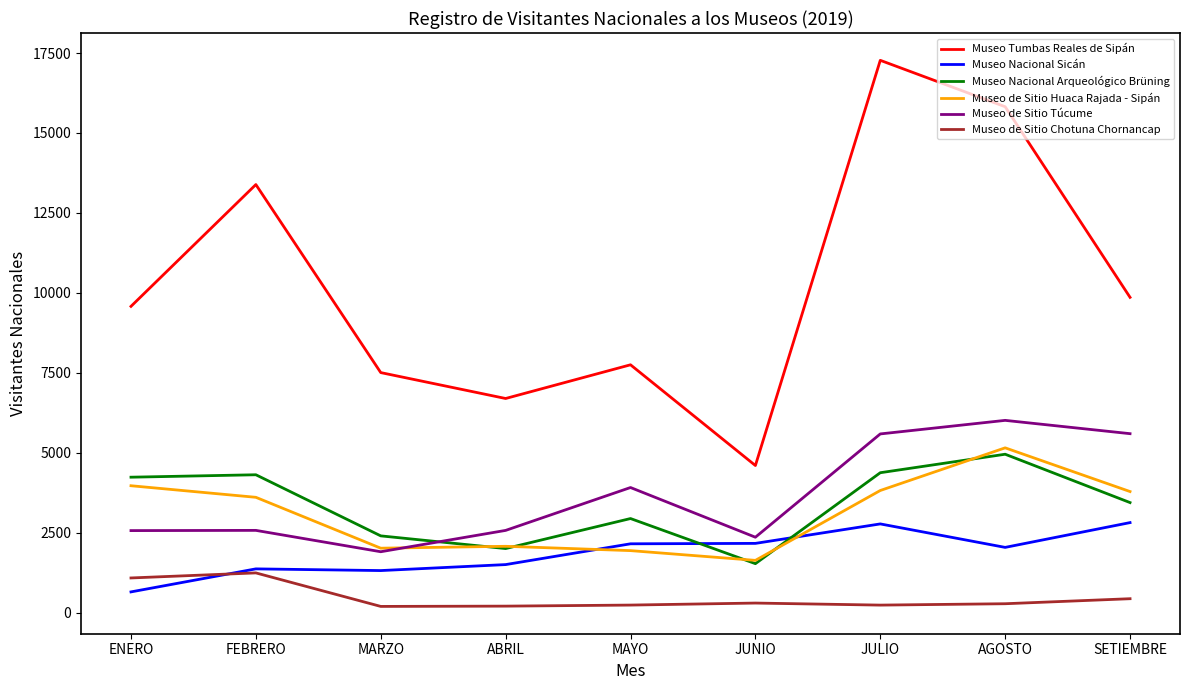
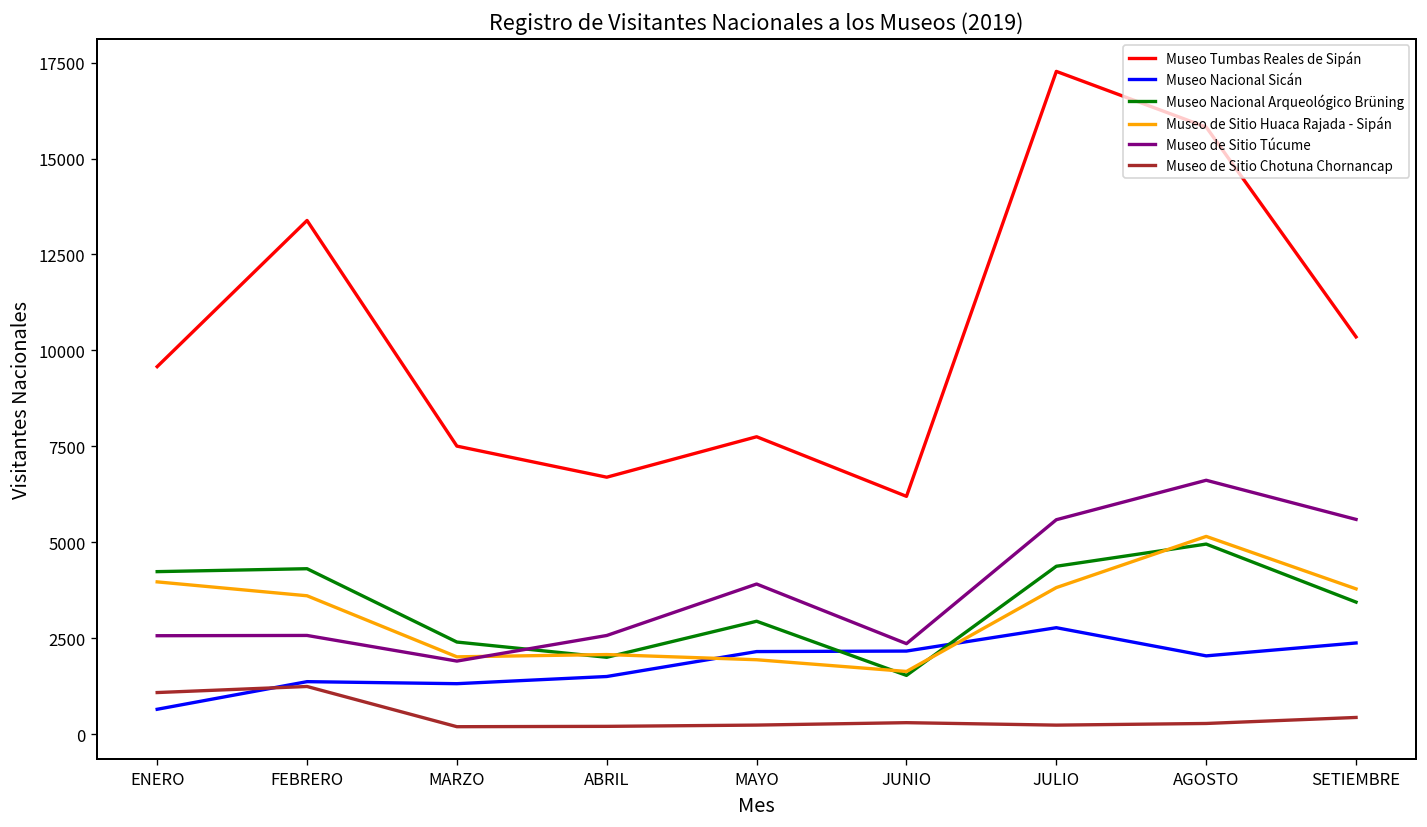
  {
    "Museo Tumbas Reales de Sipán": {
      "ENERO": 9600,
      "FEBRERO": 13400,
      "MARZO": 7500,
      "ABRIL": 6700,
      "MAYO": 7800,
-     "JUNIO": 4600,
+     "JUNIO": 6200,
      "JULIO": 17300,
-     "SETIEMBRE": 9900
+     "SETIEMBRE": 10400
    },
    "Museo Nacional Sicán": {
      "ENERO": 600,
      "FEBRERO": 1400,
      "MARZO": 1300,
      "ABRIL": 1500,
      "MAYO": 2200,
      "JUNIO": 2200,
      "JULIO": 2800,
      "AGOSTO": 2000,
-     "SETIEMBRE": 2800
+     "SETIEMBRE": 2400
    },
    "Museo Nacional Arqueológico Brüning": {
      "ENERO": 4200,
      "FEBRERO": 4300,
      "MARZO": 2400,
      "MAYO": 2900,
      "JUNIO": 1500,
      "JULIO": 4400,
      "AGOSTO": 5000,
      "SETIEMBRE": 3400
    },
    "Museo de Sitio Huaca Rajada - Sipán": {
      "ENERO": 4000,
      "FEBRERO": 3600,
      "MARZO": 2000,
      "MAYO": 1900,
      "JUNIO": 1600,
      "JULIO": 3800,
      "AGOSTO": 5200,
      "SETIEMBRE": 3800
    },
    "Museo de Sitio Túcume": {
      "ENERO": 2600,
      "FEBRERO": 2600,
      "MARZO": 1900,
      "ABRIL": 2600,
      "MAYO": 3900,
      "JUNIO": 2400,
      "JULIO": 5600,
-     "AGOSTO": 6000,
+     "AGOSTO": 6600,
      "SETIEMBRE": 5600
    },
    "Museo de Sitio Chotuna Chornancap": {
      "ENERO": 1100,
      "FEBRERO": 1200,
      "MARZO": 200,
      "ABRIL": 200,
      "MAYO": 200,
      "JUNIO": 300,
      "JULIO": 200,
      "AGOSTO": 300,
      "SETIEMBRE": 400
    }
  }
